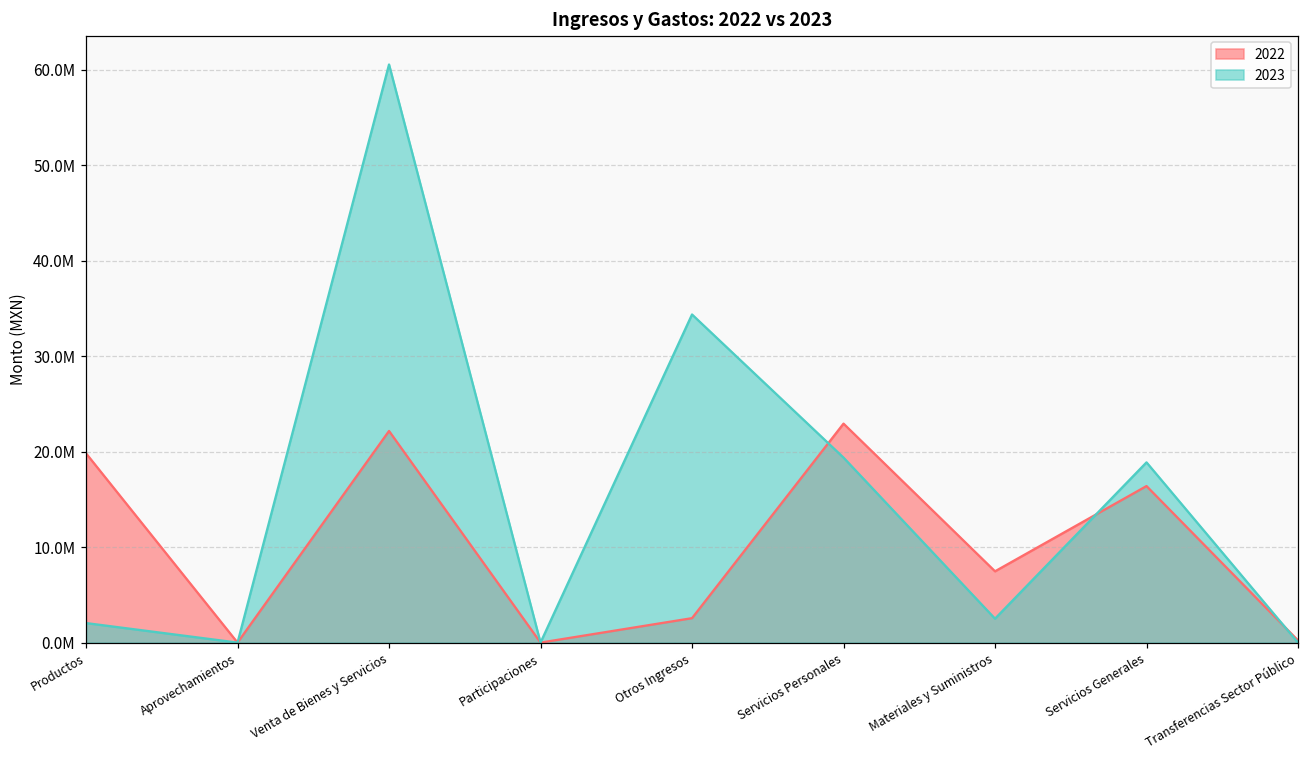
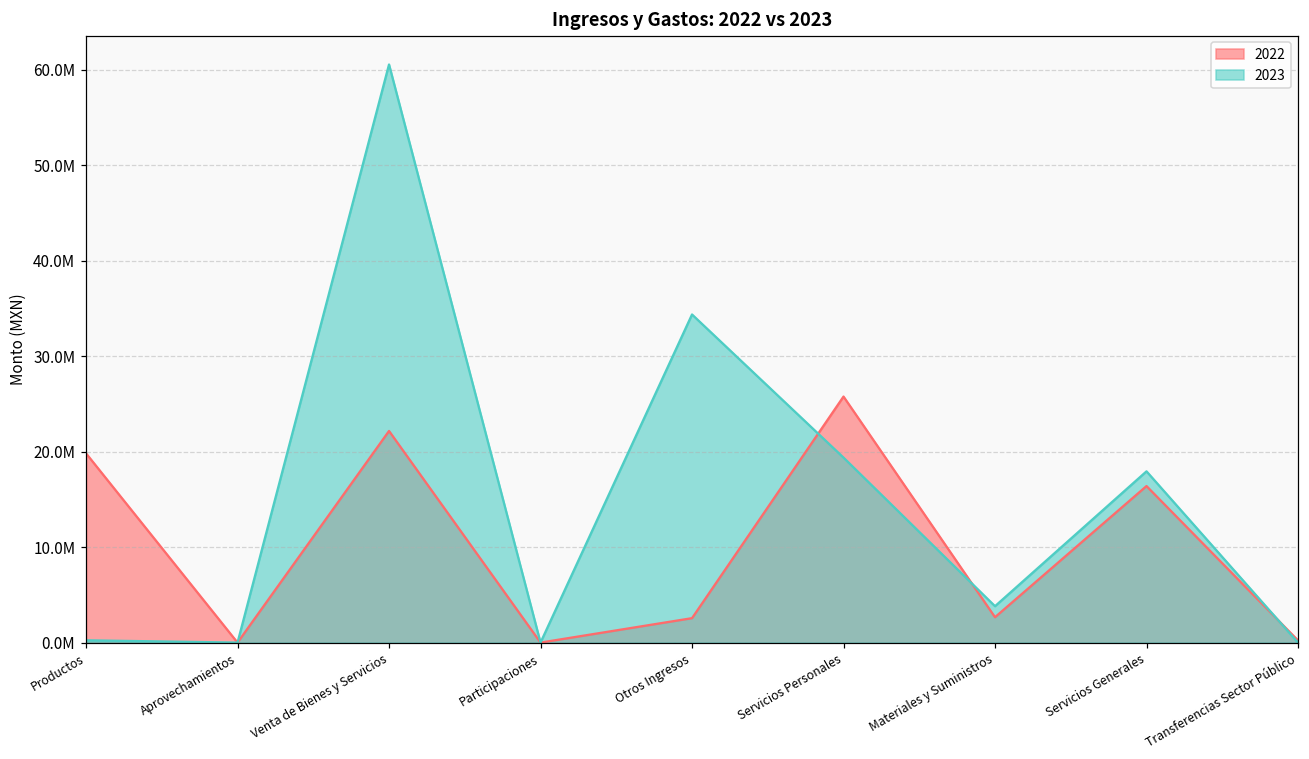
  {
    "2022": {
      "Productos": 20000000,
      "Venta de Bienes y Servicios": 22000000,
      "Otros Ingresos": 3000000,
-     "Servicios Personales": 23000000,
-     "Materiales y Suministros": 7000000,
+     "Servicios Personales": 26000000,
+     "Materiales y Suministros": 3000000,
      "Servicios Generales": 16000000
    },
    "2023": {
-     "Productos": 2000000,
+     "Productos": 0,
      "Venta de Bienes y Servicios": 61000000,
      "Otros Ingresos": 34000000,
      "Servicios Personales": 19000000,
-     "Materiales y Suministros": 3000000,
-     "Servicios Generales": 19000000
+     "Materiales y Suministros": 4000000,
+     "Servicios Generales": 18000000
    }
  }
